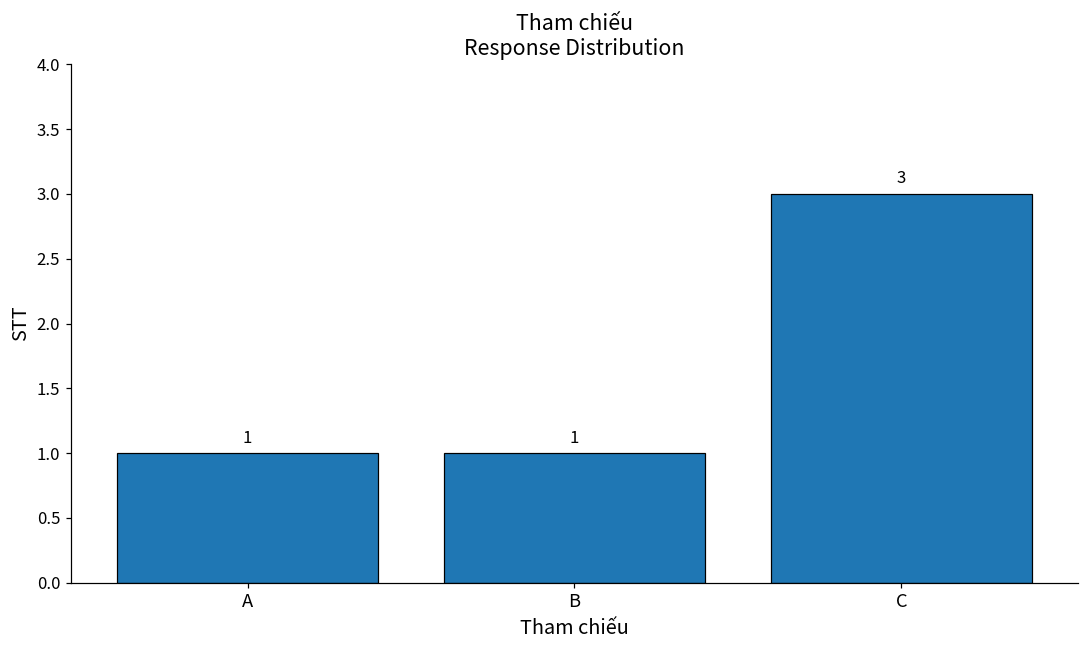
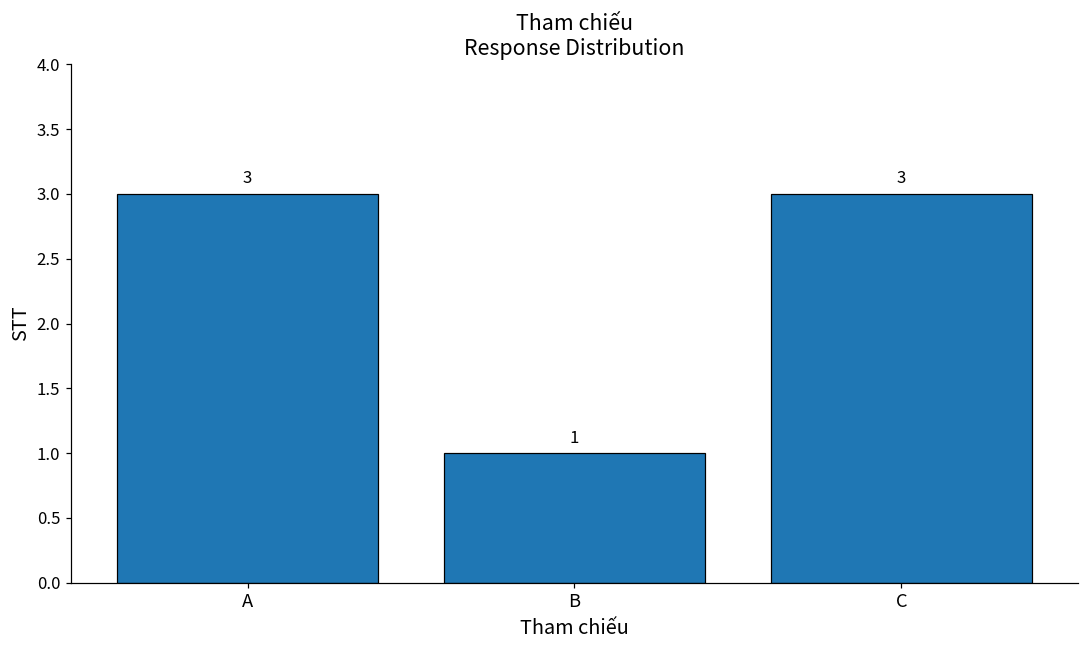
  {
-   "A": 1,
+   "A": 3,
    "B": 1,
    "C": 3
  }
